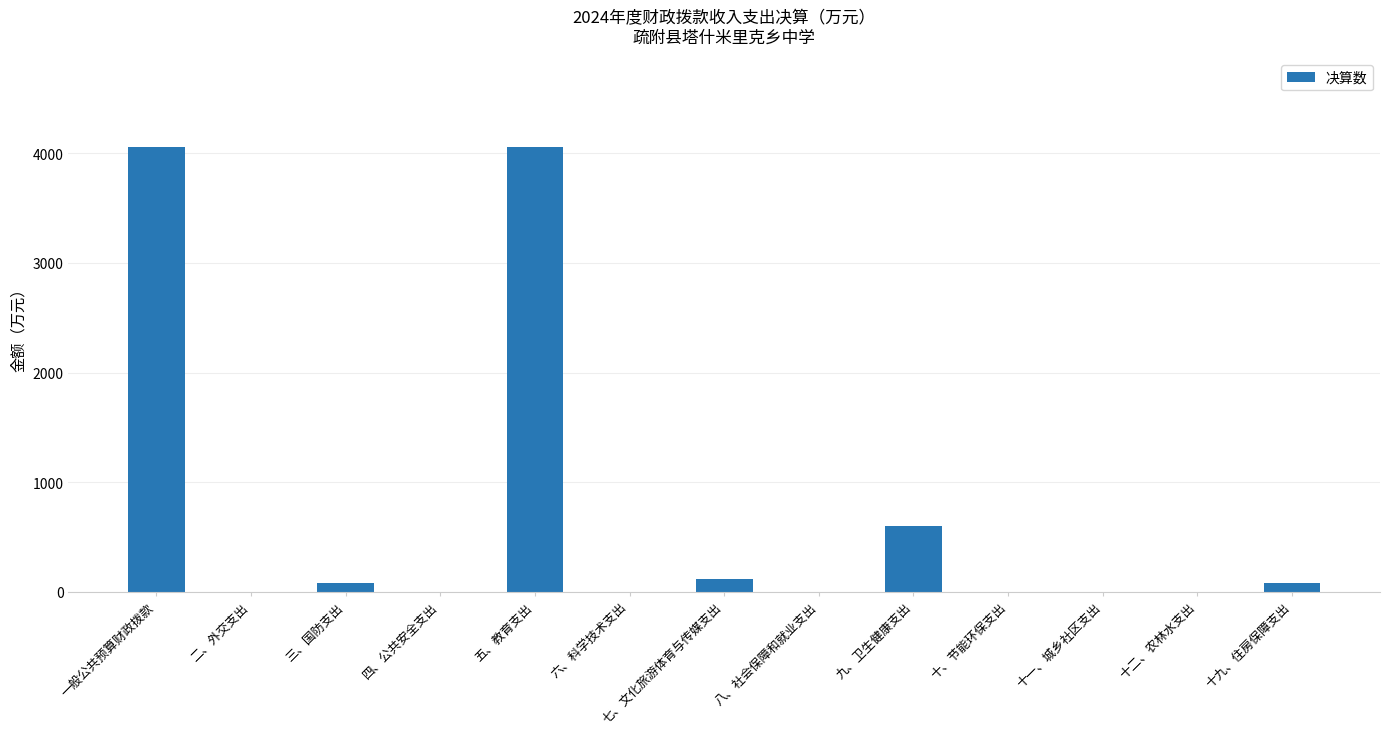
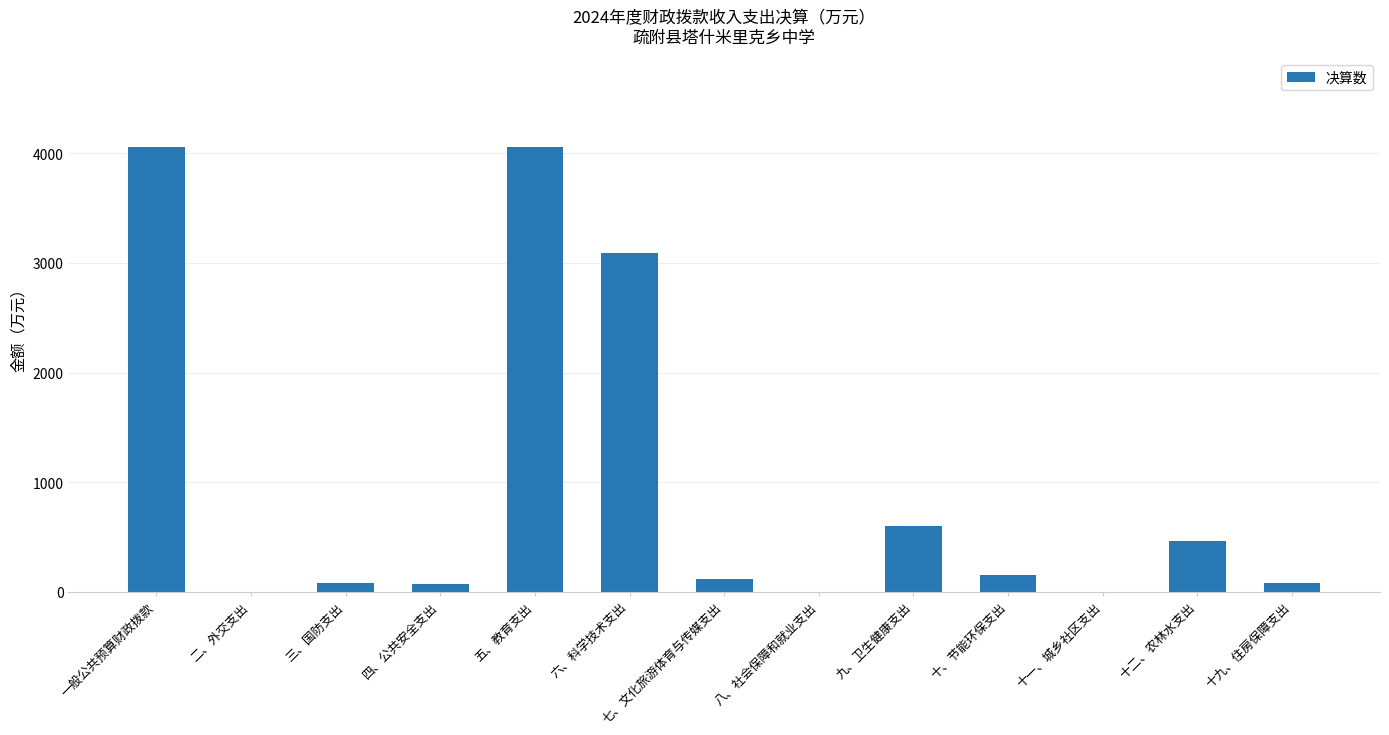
  {
    "一般公共预算财政拨款": 4060,
    "二、外交支出": 0,
    "三、国防支出": 80,
-   "四、公共安全支出": 0,
+   "四、公共安全支出": 80,
    "五、教育支出": 4060,
-   "六、科学技术支出": 0,
+   "六、科学技术支出": 3090,
    "七、文化旅游体育与传媒支出": 120,
    "八、社会保障和就业支出": 0,
    "九、卫生健康支出": 600,
-   "十、节能环保支出": 0,
+   "十、节能环保支出": 160,
    "十一、城乡社区支出": 0,
-   "十二、农林水支出": 0,
+   "十二、农林水支出": 460,
    "十九、住房保障支出": 80
  }
